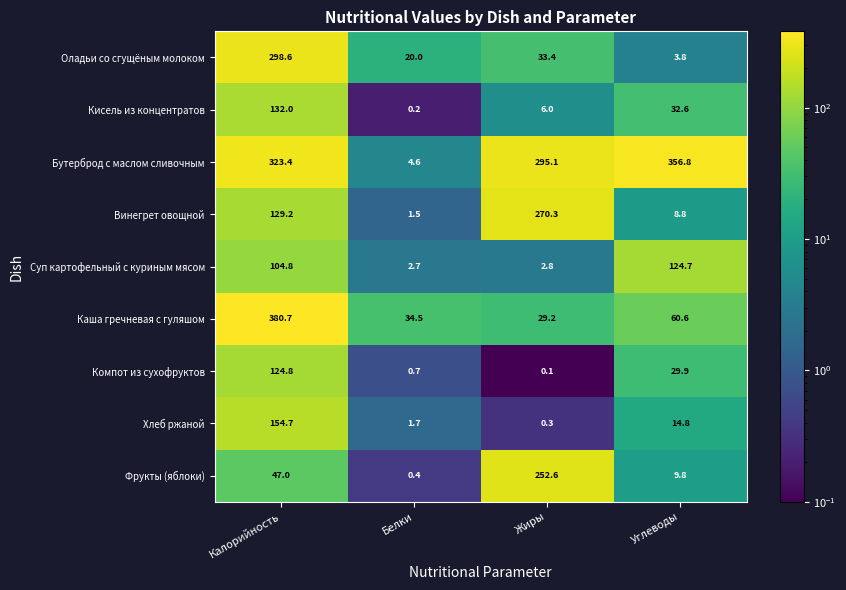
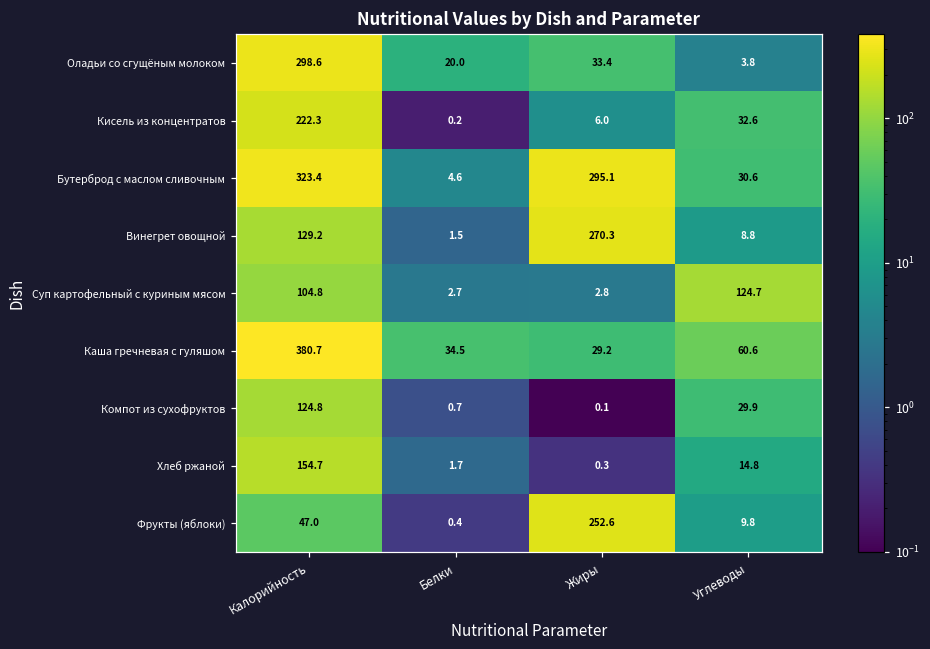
  {
    "Оладьи со сгущёным молоком": {
      "Калорийность": 298.6,
      "Белки": 20.0,
      "Жиры": 33.4,
      "Углеводы": 3.8
    },
    "Кисель из концентратов": {
-     "Калорийность": 132.0,
+     "Калорийность": 222.3,
      "Белки": 0.2,
      "Жиры": 6.0,
      "Углеводы": 32.6
    },
    "Бутерброд с маслом сливочным": {
      "Калорийность": 323.4,
      "Белки": 4.6,
      "Жиры": 295.1,
-     "Углеводы": 356.8
+     "Углеводы": 30.6
    },
    "Винегрет овощной": {
      "Калорийность": 129.2,
      "Белки": 1.5,
      "Жиры": 270.3,
      "Углеводы": 8.8
    },
    "Суп картофельный с куриным мясом": {
      "Калорийность": 104.8,
      "Белки": 2.7,
      "Жиры": 2.8,
      "Углеводы": 124.7
    },
    "Каша гречневая с гуляшом": {
      "Калорийность": 380.7,
      "Белки": 34.5,
      "Жиры": 29.2,
      "Углеводы": 60.6
    },
    "Компот из сухофруктов": {
      "Калорийность": 124.8,
      "Белки": 0.7,
      "Жиры": 0.1,
      "Углеводы": 29.9
    },
    "Хлеб ржаной": {
      "Калорийность": 154.7,
      "Белки": 1.7,
      "Жиры": 0.3,
      "Углеводы": 14.8
    },
    "Фрукты (яблоки)": {
      "Калорийность": 47.0,
      "Белки": 0.4,
      "Жиры": 252.6,
      "Углеводы": 9.8
    }
  }
